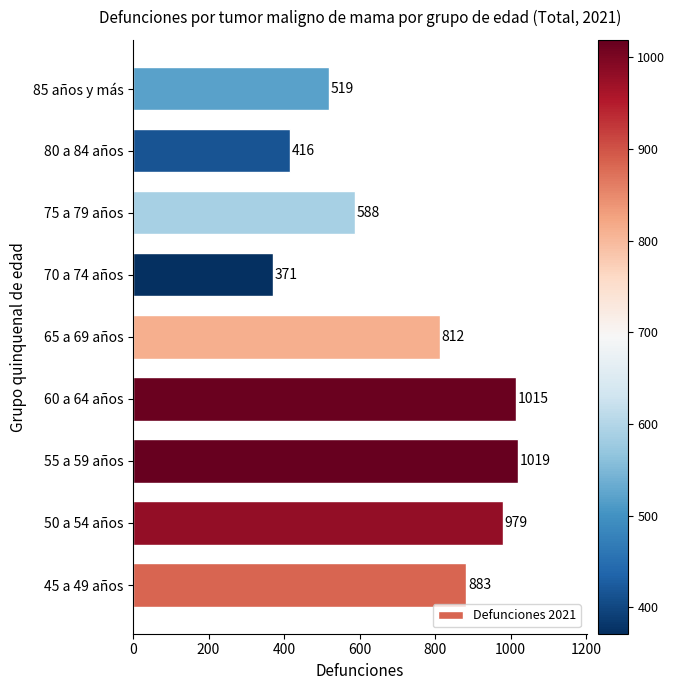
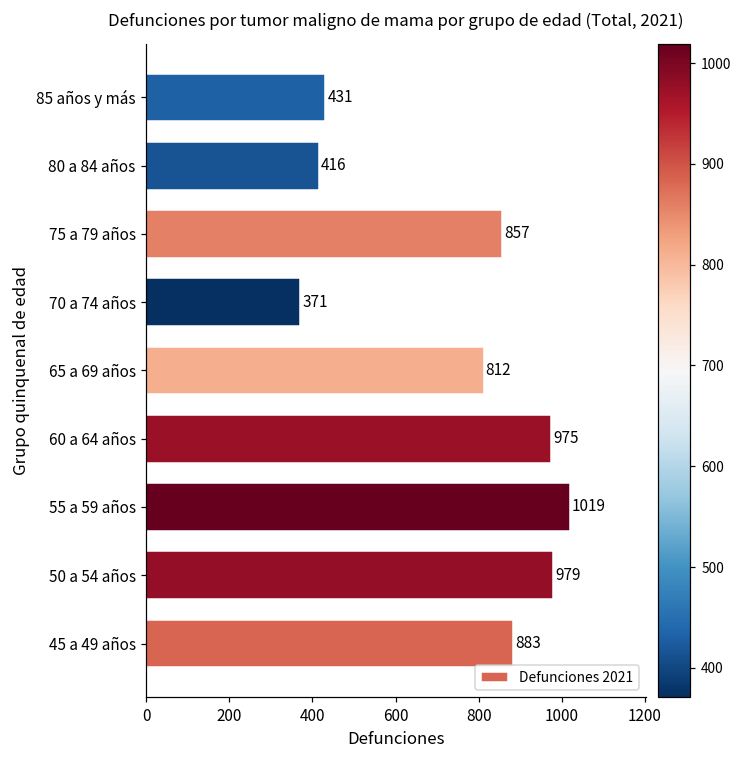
  {
-   "85 años y más": 519,
+   "85 años y más": 431,
    "80 a 84 años": 416,
-   "75 a 79 años": 588,
+   "75 a 79 años": 857,
    "70 a 74 años": 371,
    "65 a 69 años": 812,
-   "60 a 64 años": 1015,
+   "60 a 64 años": 975,
    "55 a 59 años": 1019,
    "50 a 54 años": 979,
    "45 a 49 años": 883
  }
